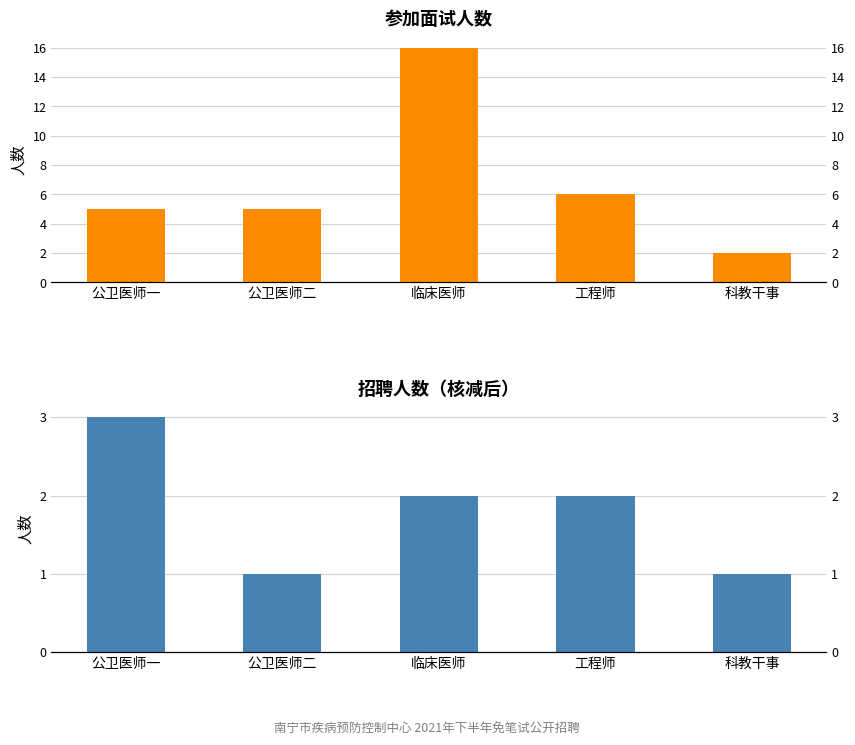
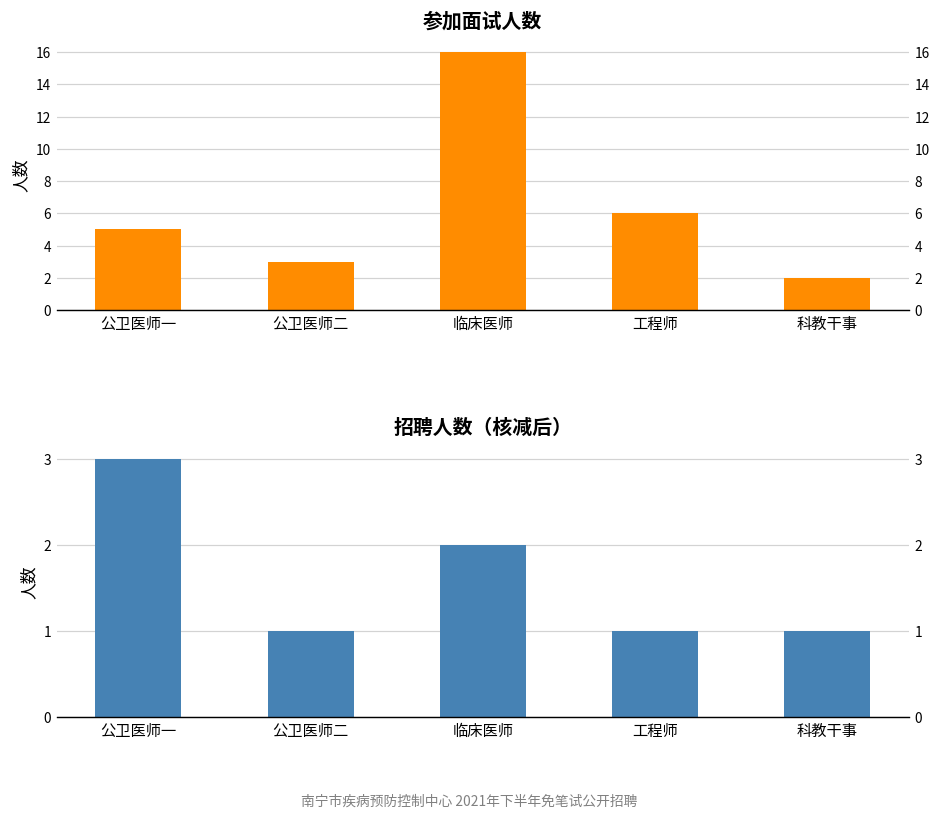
  {
    "参加面试人数": {
      "公卫医师一": 5,
-     "公卫医师二": 5,
+     "公卫医师二": 3,
      "临床医师": 16,
      "工程师": 6,
      "科教干事": 2
    },
    "招聘人数（核减后）": {
      "公卫医师一": 3,
      "公卫医师二": 1,
      "临床医师": 2,
-     "工程师": 2,
+     "工程师": 1,
      "科教干事": 1
    }
  }
